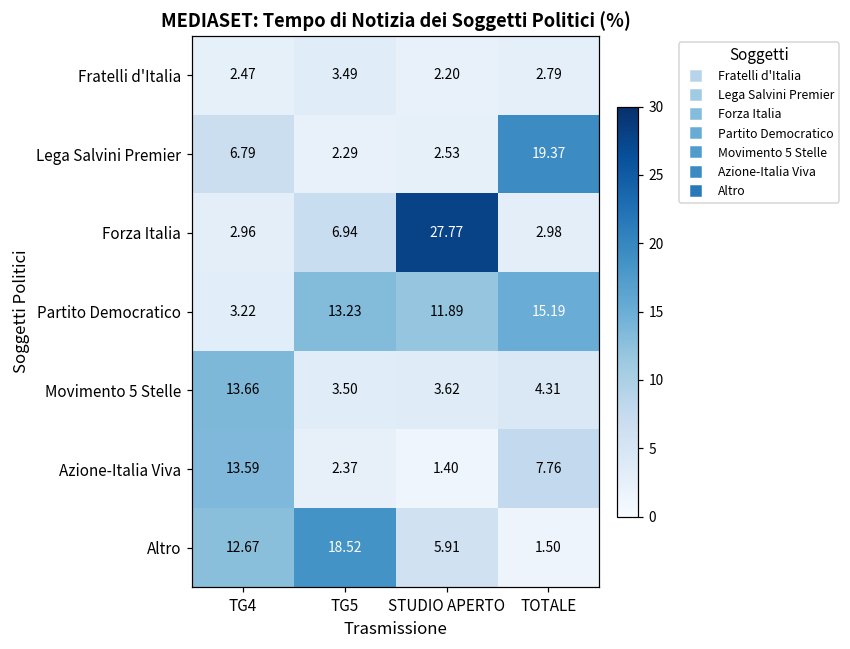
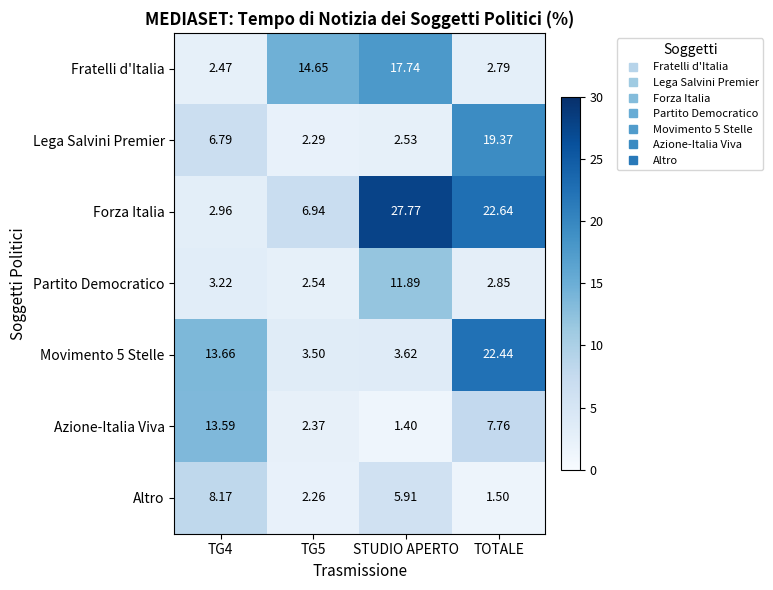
  {
    "Fratelli d'Italia": {
      "TG4": 2.47,
-     "TG5": 3.49,
-     "STUDIO APERTO": 2.20,
+     "TG5": 14.65,
+     "STUDIO APERTO": 17.74,
      "TOTALE": 2.79
    },
    "Lega Salvini Premier": {
      "TG4": 6.79,
      "TG5": 2.29,
      "STUDIO APERTO": 2.53,
      "TOTALE": 19.37
    },
    "Forza Italia": {
      "TG4": 2.96,
      "TG5": 6.94,
      "STUDIO APERTO": 27.77,
-     "TOTALE": 2.98
+     "TOTALE": 22.64
    },
    "Partito Democratico": {
      "TG4": 3.22,
-     "TG5": 13.23,
+     "TG5": 2.54,
      "STUDIO APERTO": 11.89,
-     "TOTALE": 15.19
+     "TOTALE": 2.85
    },
    "Movimento 5 Stelle": {
      "TG4": 13.66,
      "TG5": 3.50,
      "STUDIO APERTO": 3.62,
-     "TOTALE": 4.31
+     "TOTALE": 22.44
    },
    "Azione-Italia Viva": {
      "TG4": 13.59,
      "TG5": 2.37,
      "STUDIO APERTO": 1.40,
      "TOTALE": 7.76
    },
    "Altro": {
-     "TG4": 12.67,
-     "TG5": 18.52,
+     "TG4": 8.17,
+     "TG5": 2.26,
      "STUDIO APERTO": 5.91,
      "TOTALE": 1.50
    }
  }
